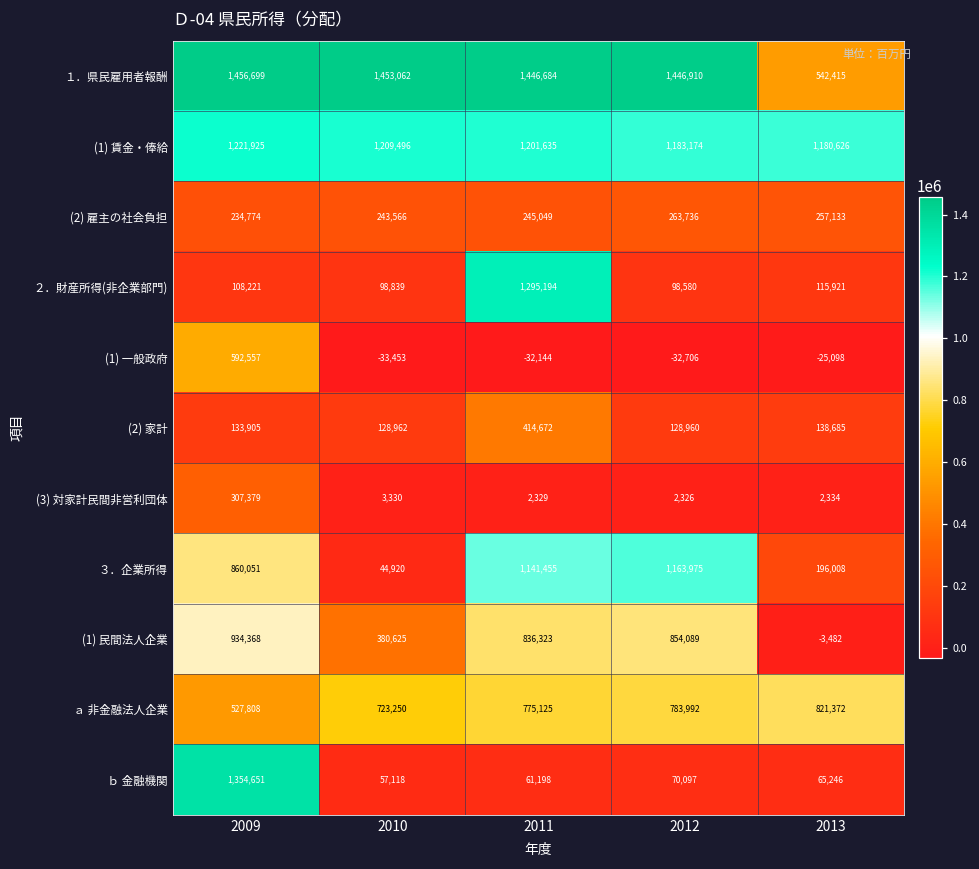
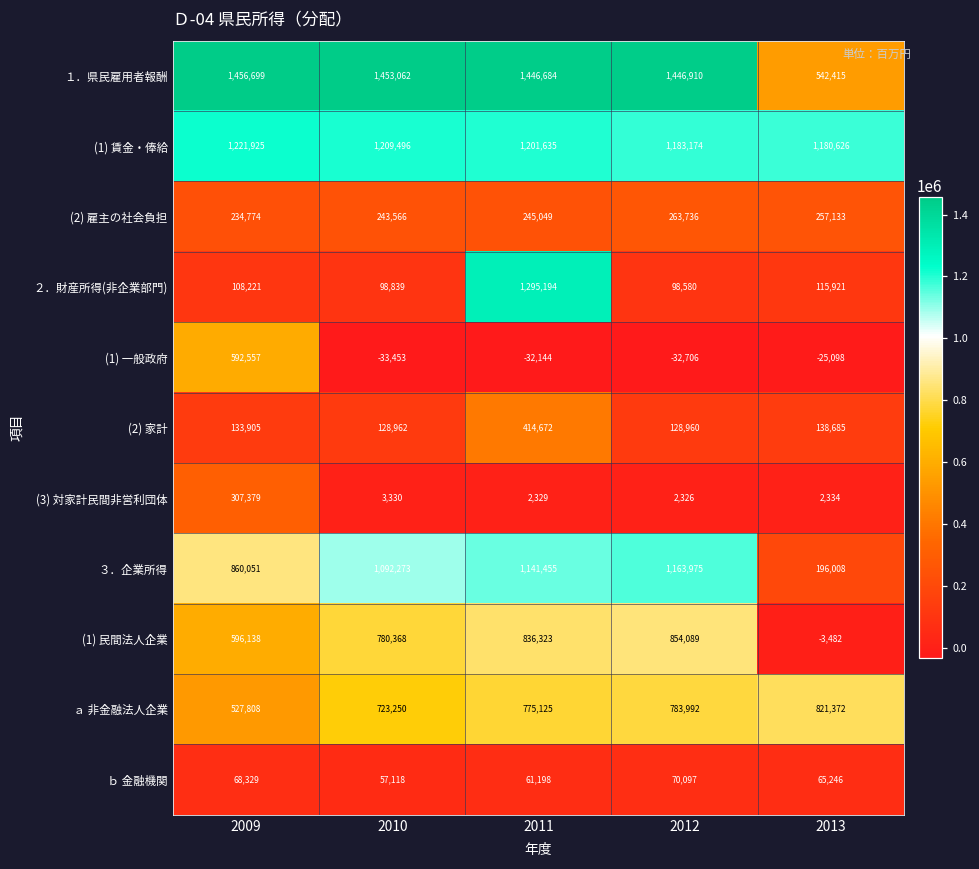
  {
    "１．県民雇用者報酬": {
      "2009": "1,456,699",
      "2010": "1,453,062",
      "2011": "1,446,684",
      "2012": "1,446,910"
    },
    "(1) 賃金・俸給": {
      "2009": "1,221,925",
      "2010": "1,209,496",
      "2011": "1,201,635",
      "2012": "1,183,174",
      "2013": "1,180,626"
    },
    "(2) 雇主の社会負担": {
      "2009": "234,774",
      "2010": "243,566",
      "2011": "245,049",
      "2012": "263,736",
      "2013": "257,133"
    },
    "２．財産所得(非企業部門)": {
      "2009": "108,221",
      "2010": "98,839",
      "2011": "1,295,194",
      "2012": "98,580",
      "2013": "115,921"
    },
    "(1) 一般政府": {
      "2009": "592,557",
      "2010": "-33,453",
      "2011": "-32,144",
      "2012": "-32,706",
      "2013": "-25,098"
    },
    "(2) 家計": {
      "2009": "133,905",
      "2010": "128,962",
      "2011": "414,672",
      "2012": "128,960",
      "2013": "138,685"
    },
    "(3) 対家計民間非営利団体": {
      "2009": "307,379",
      "2010": "3,330",
      "2011": "2,329",
      "2012": "2,326",
      "2013": "2,334"
    },
    "３．企業所得": {
      "2009": "860,051",
-     "2010": "44,920",
+     "2010": "1,092,273",
      "2011": "1,141,455",
      "2012": "1,163,975",
      "2013": "196,008"
    },
    "(1) 民間法人企業": {
-     "2009": "934,368",
-     "2010": "380,625",
+     "2009": "596,138",
+     "2010": "780,368",
      "2011": "836,323",
      "2012": "854,089",
      "2013": "-3,482"
    },
    "ａ 非金融法人企業": {
      "2009": "527,808",
      "2010": "723,250",
      "2011": "775,125",
      "2012": "783,992",
      "2013": "821,372"
    },
    "ｂ 金融機関": {
-     "2009": "1,354,651",
+     "2009": "68,329",
      "2010": "57,118",
      "2011": "61,198",
      "2012": "70,097",
      "2013": "65,246"
    }
  }
